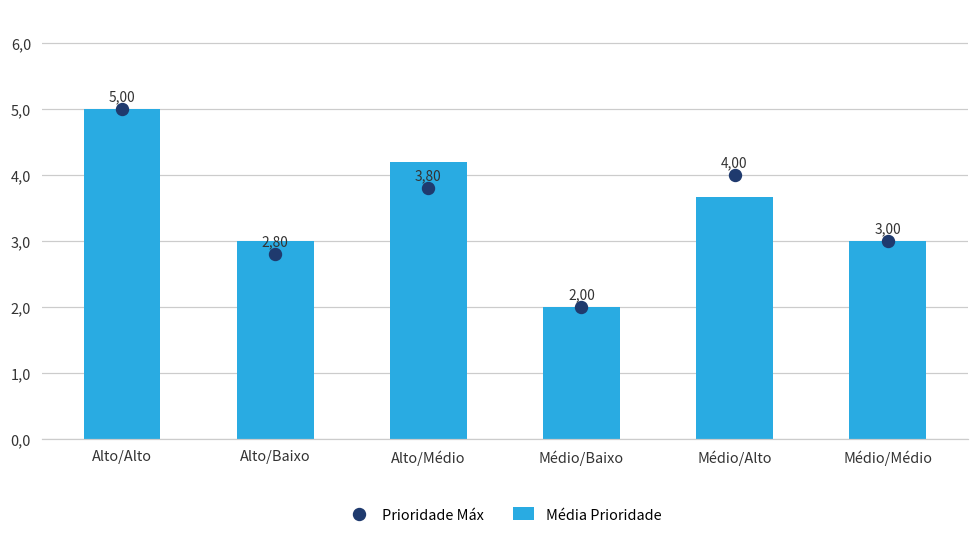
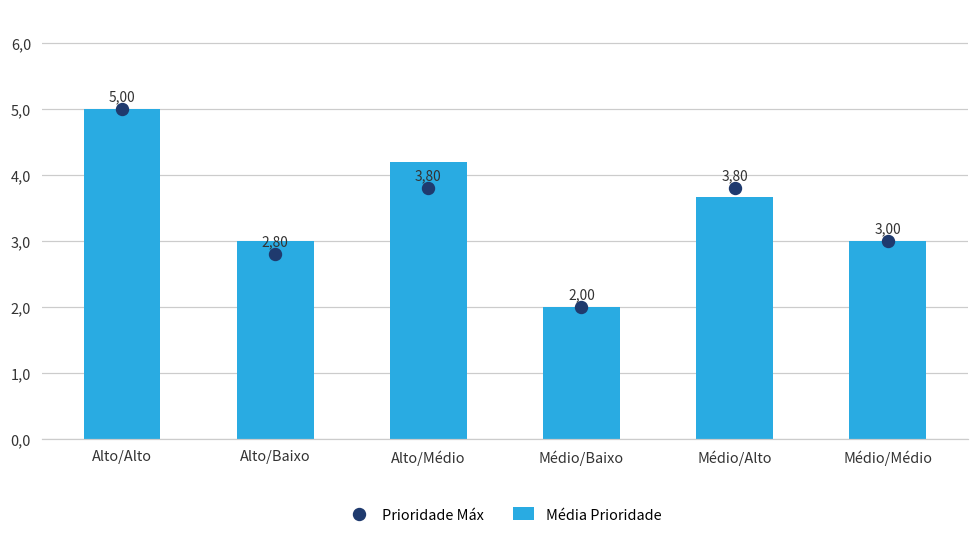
  {
    "Prioridade Máx": {
-     "Médio/Alto": "4,00"
+     "Médio/Alto": "3,80"
    }
  }
